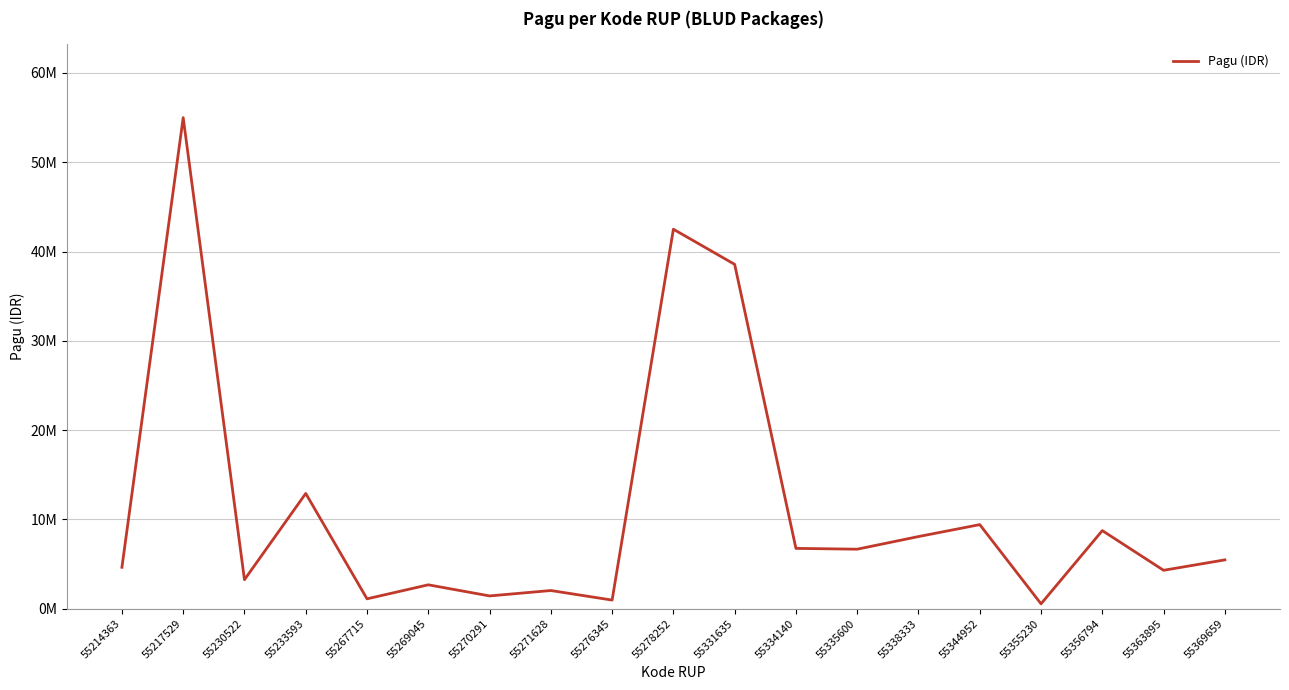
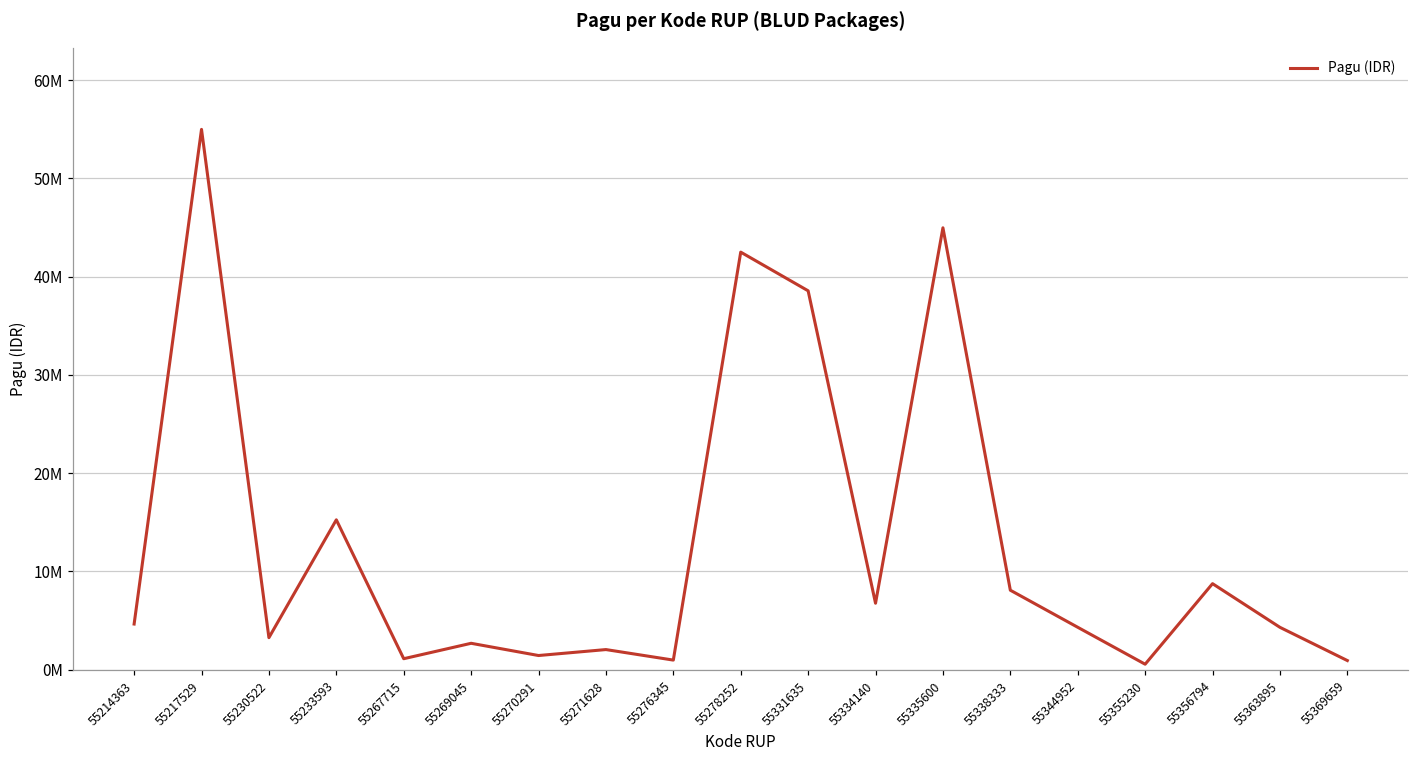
  {
    "55214363": 5000000,
    "55217529": 55000000,
    "55230522": 3000000,
-   "55233593": 13000000,
+   "55233593": 15000000,
    "55267715": 1000000,
    "55269045": 3000000,
    "55270291": 1000000,
    "55271628": 2000000,
    "55276345": 1000000,
    "55278252": 43000000,
    "55331635": 39000000,
    "55334140": 7000000,
-   "55335600": 7000000,
+   "55335600": 45000000,
    "55338333": 8000000,
-   "55344952": 9000000,
+   "55344952": 4000000,
    "55355230": 1000000,
    "55356794": 9000000,
    "55363895": 4000000,
-   "55369659": 5000000
+   "55369659": 1000000
  }
